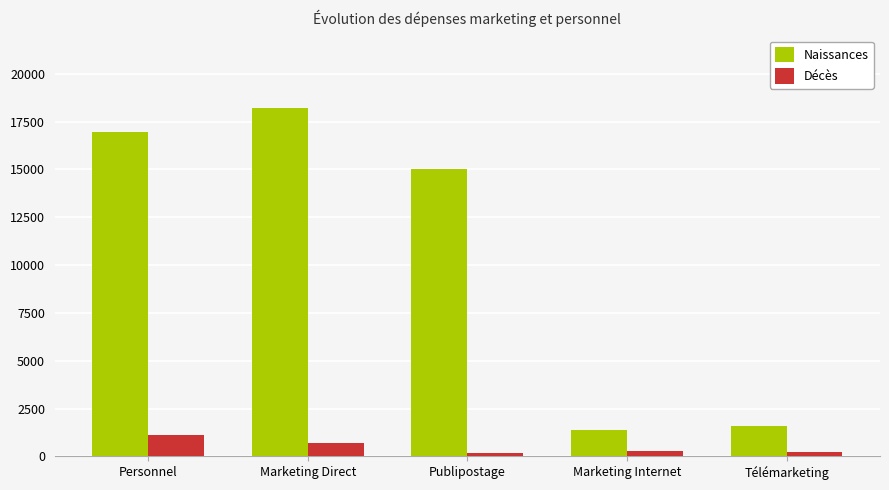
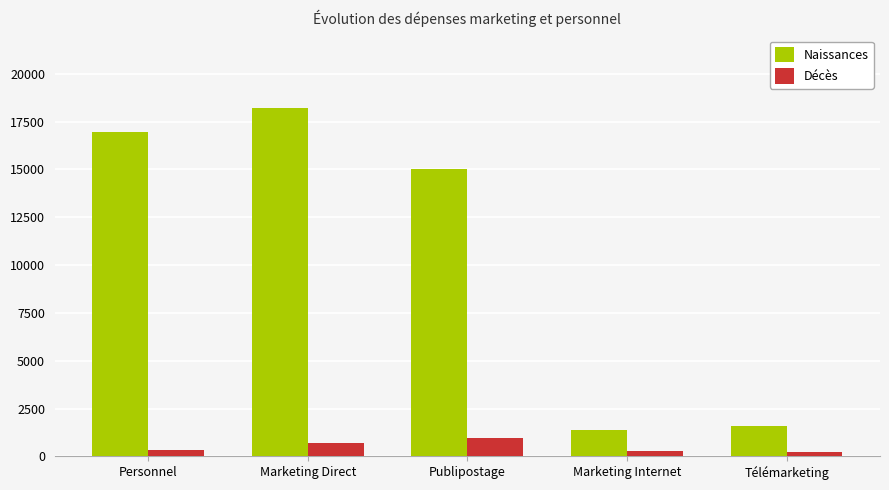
  {
    "Naissances": {
      "Personnel": 17000,
      "Marketing Direct": 18200,
      "Publipostage": 15000,
      "Marketing Internet": 1400,
      "Télémarketing": 1600
    },
    "Décès": {
-     "Personnel": 1100,
+     "Personnel": 300,
      "Marketing Direct": 700,
-     "Publipostage": 200,
+     "Publipostage": 1000,
      "Marketing Internet": 300,
      "Télémarketing": 200
    }
  }
